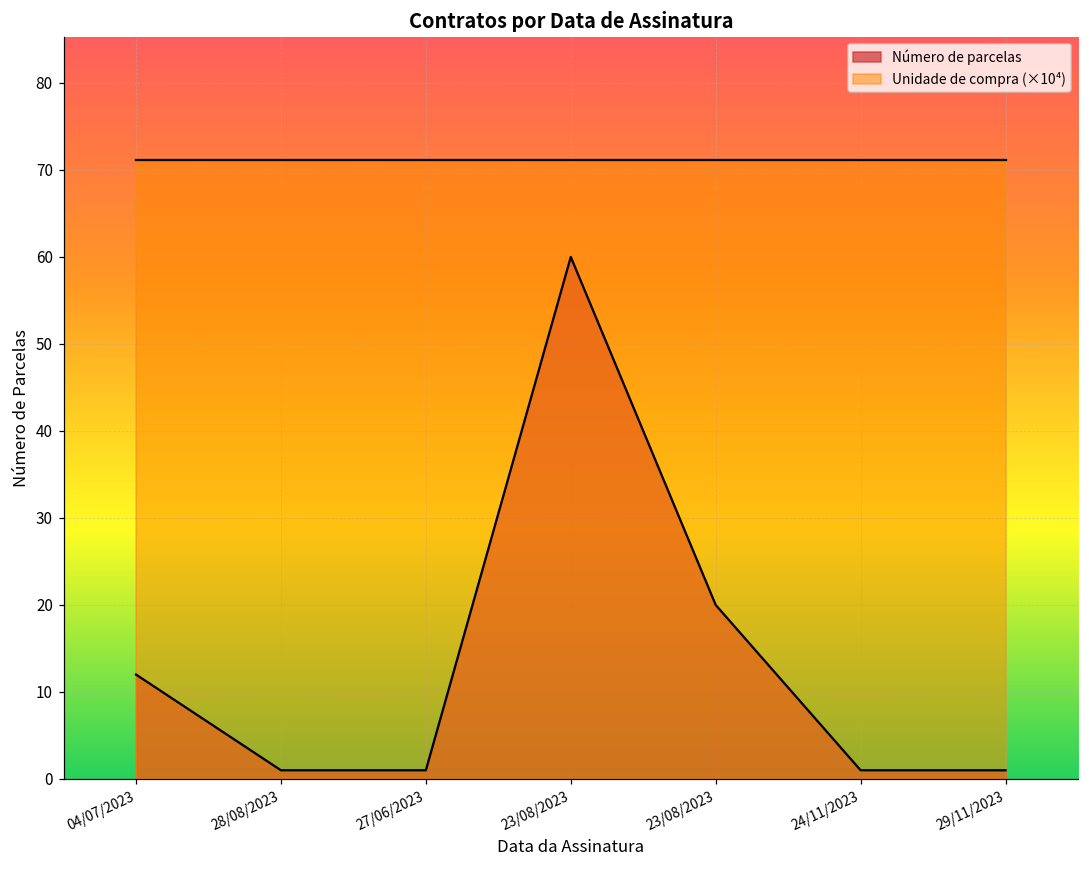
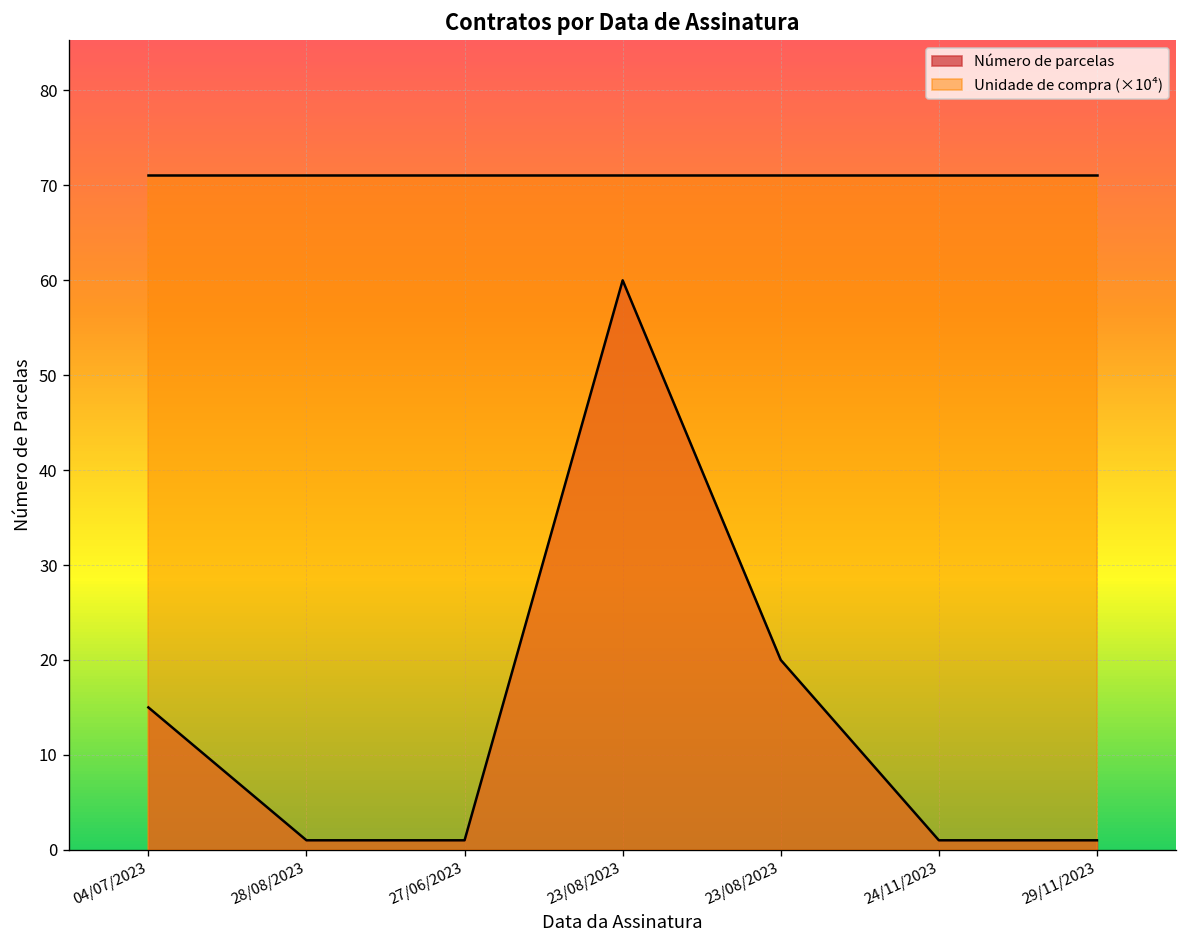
  {
    "Número de parcelas": {
-     "04/07/2023": 12,
+     "04/07/2023": 15,
      "28/08/2023": 1,
      "27/06/2023": 1,
      "24/11/2023": 1,
      "29/11/2023": 1
    },
    "Unidade de compra (×10⁴)": {
      "04/07/2023": 71,
      "28/08/2023": 71,
      "27/06/2023": 71,
      "24/11/2023": 71,
      "29/11/2023": 71
    }
  }
